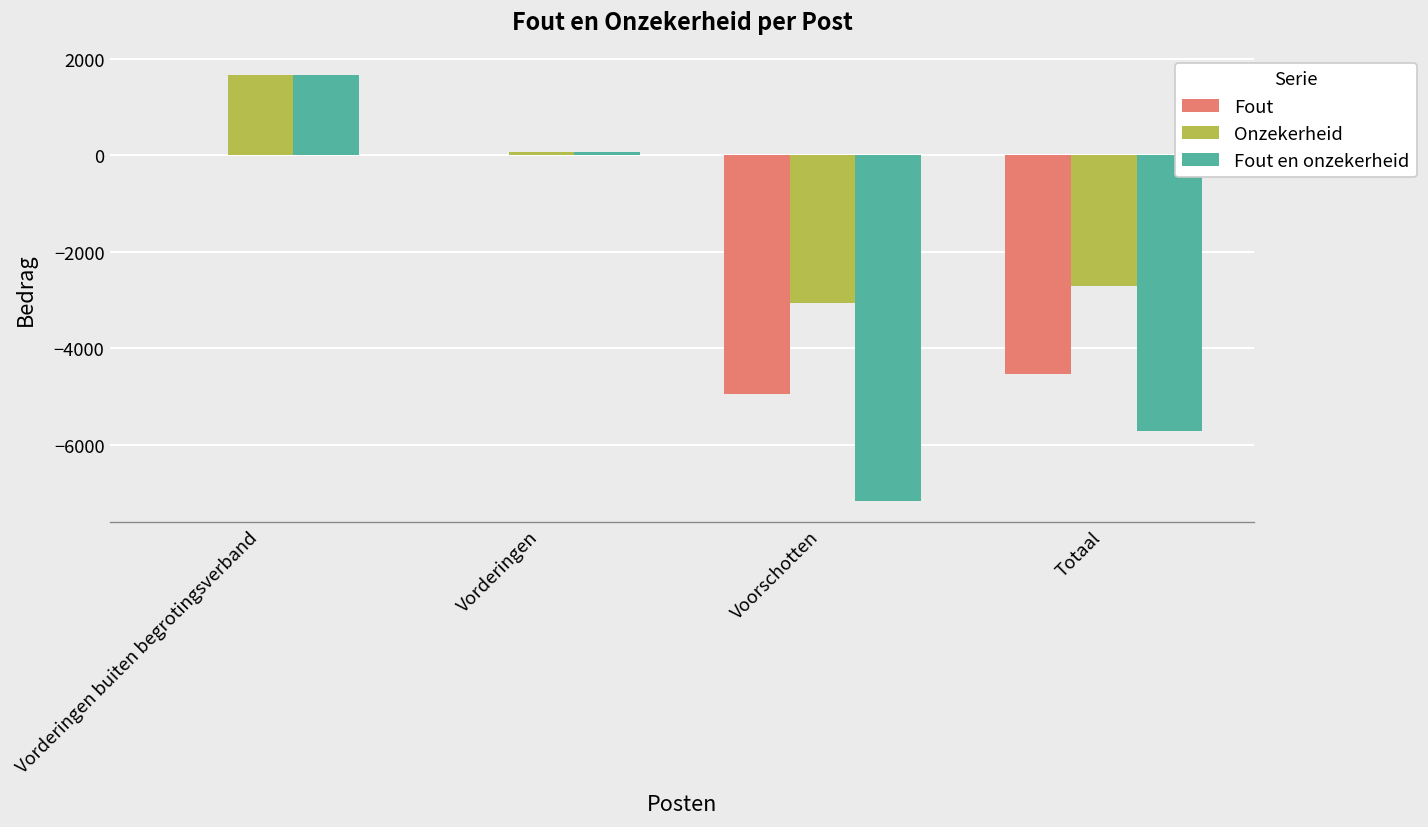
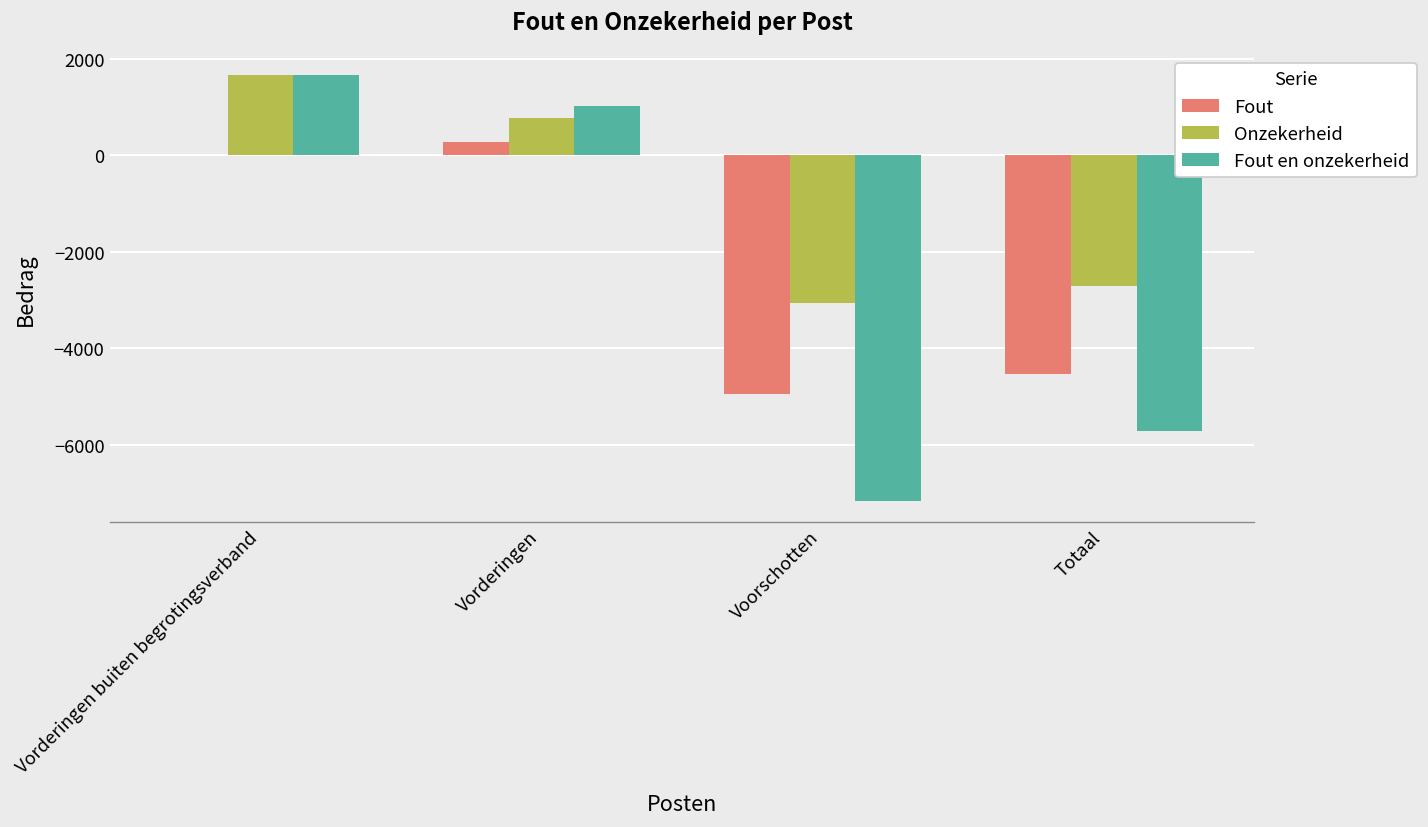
  {
    "Fout": {
      "Vorderingen buiten begrotingsverband": 0,
-     "Vorderingen": 0,
+     "Vorderingen": 300,
      "Voorschotten": -5000,
      "Totaal": -4500
    },
    "Onzekerheid": {
      "Vorderingen buiten begrotingsverband": 1700,
-     "Vorderingen": 100,
+     "Vorderingen": 800,
      "Voorschotten": -3100,
      "Totaal": -2700
    },
    "Fout en onzekerheid": {
      "Vorderingen buiten begrotingsverband": 1700,
-     "Vorderingen": 100,
+     "Vorderingen": 1000,
      "Voorschotten": -7200,
      "Totaal": -5700
    }
  }
